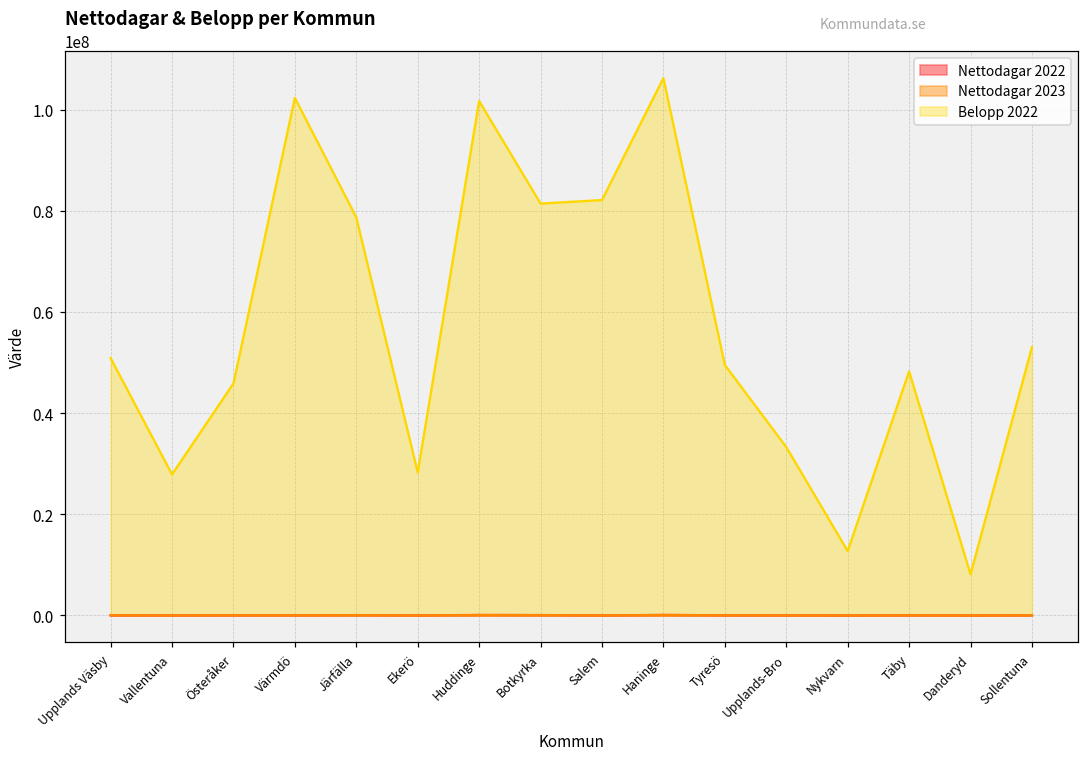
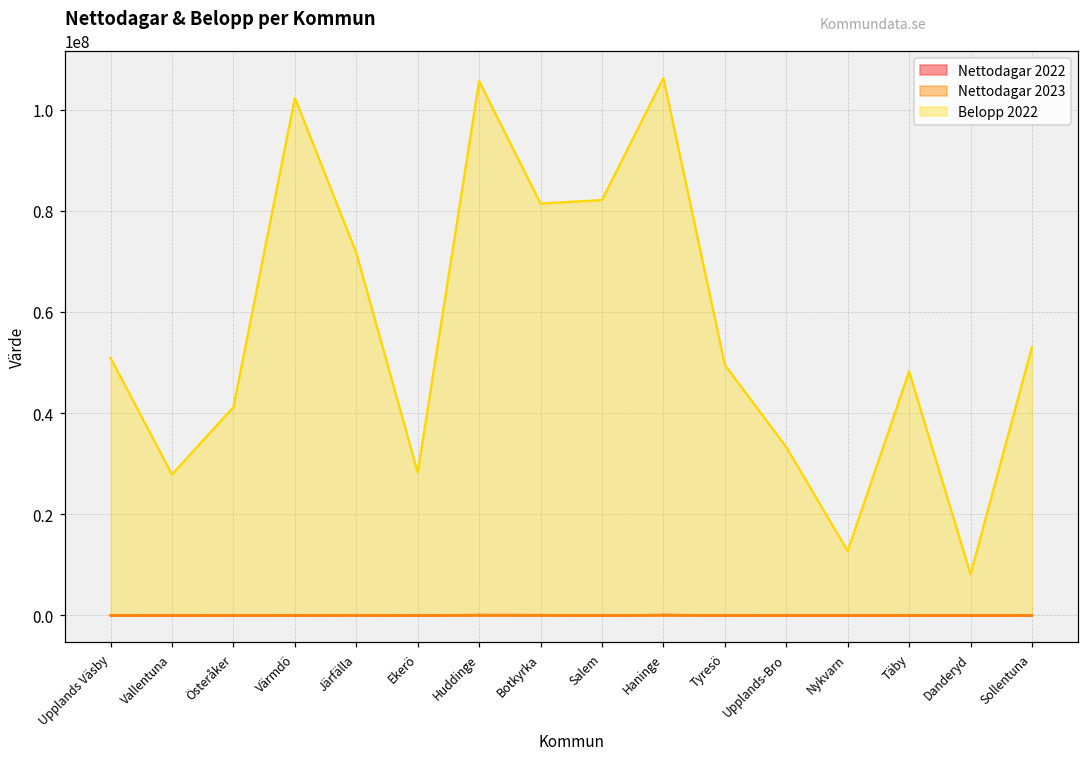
  {
    "Nettodagar 2023": {
      "Upplands Väsby": 0,
      "Vallentuna": 0,
      "Österåker": 0,
      "Värmdö": 0,
      "Järfälla": 0,
      "Ekerö": 0,
      "Huddinge": 0,
      "Botkyrka": 0,
      "Salem": 0,
      "Haninge": 0,
      "Tyresö": 0,
      "Upplands-Bro": 0,
      "Nykvarn": 0,
      "Täby": 0,
      "Danderyd": 0,
      "Sollentuna": 0
    },
    "Belopp 2022": {
      "Upplands Väsby": 51000000,
      "Vallentuna": 28000000,
-     "Österåker": 46000000,
+     "Österåker": 41000000,
      "Värmdö": 102000000,
-     "Järfälla": 79000000,
+     "Järfälla": 72000000,
      "Ekerö": 28000000,
-     "Huddinge": 102000000,
+     "Huddinge": 106000000,
      "Botkyrka": 81000000,
      "Salem": 82000000,
      "Haninge": 106000000,
      "Tyresö": 50000000,
      "Upplands-Bro": 33000000,
      "Nykvarn": 13000000,
      "Täby": 48000000,
      "Danderyd": 8000000,
      "Sollentuna": 53000000
    }
  }
